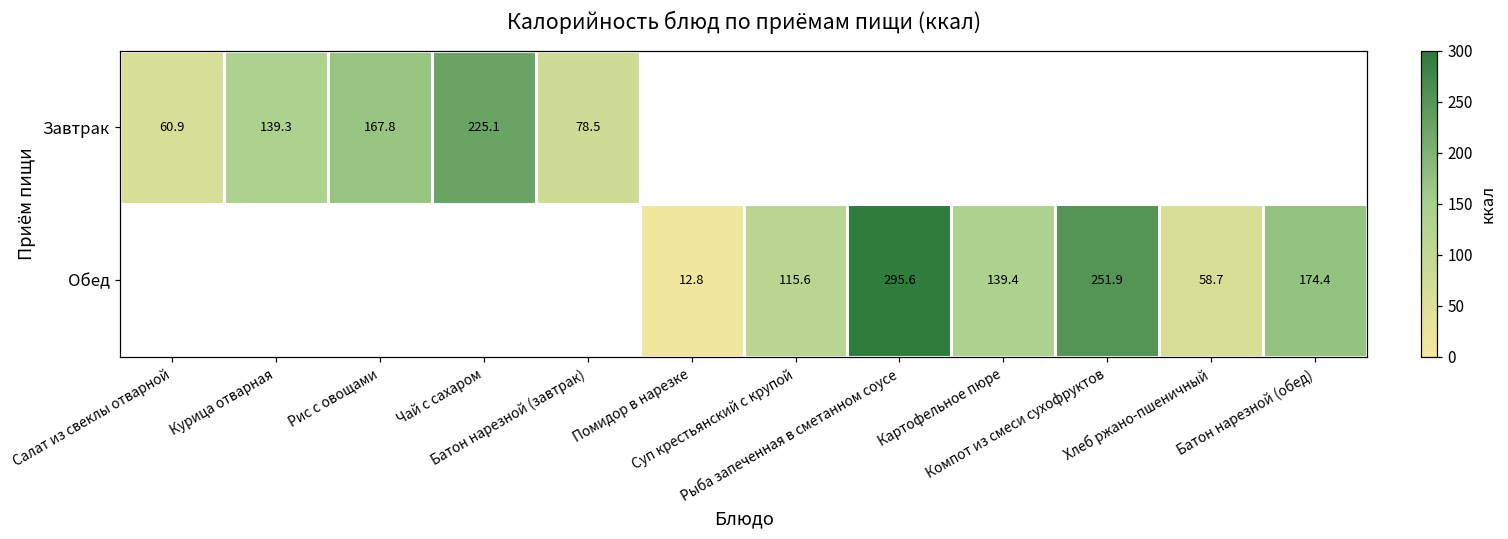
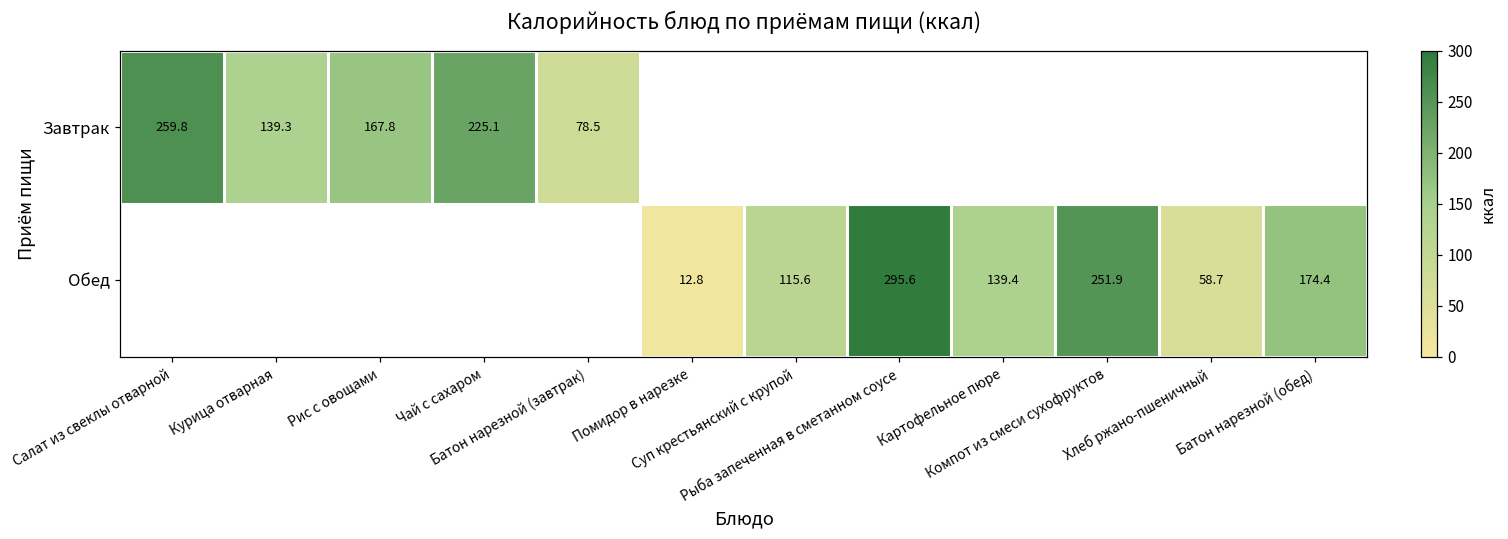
  {
    "Завтрак": {
-     "Салат из свеклы отварной": 60.9,
+     "Салат из свеклы отварной": 259.8,
      "Курица отварная": 139.3,
      "Рис с овощами": 167.8,
      "Чай с сахаром": 225.1,
      "Батон нарезной (завтрак)": 78.5
    },
    "Обед": {
      "Помидор в нарезке": 12.8,
      "Суп крестьянский с крупой": 115.6,
      "Рыба запеченная в сметанном соусе": 295.6,
      "Картофельное пюре": 139.4,
      "Компот из смеси сухофруктов": 251.9,
      "Хлеб ржано-пшеничный": 58.7,
      "Батон нарезной (обед)": 174.4
    }
  }
